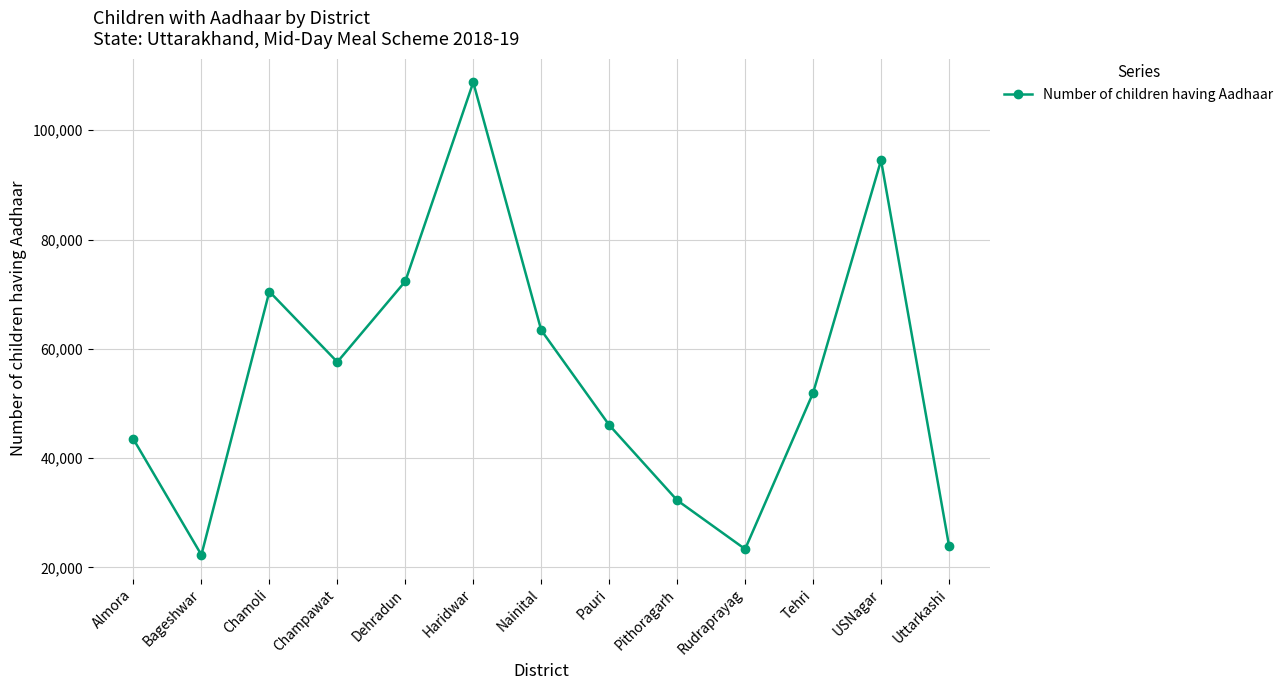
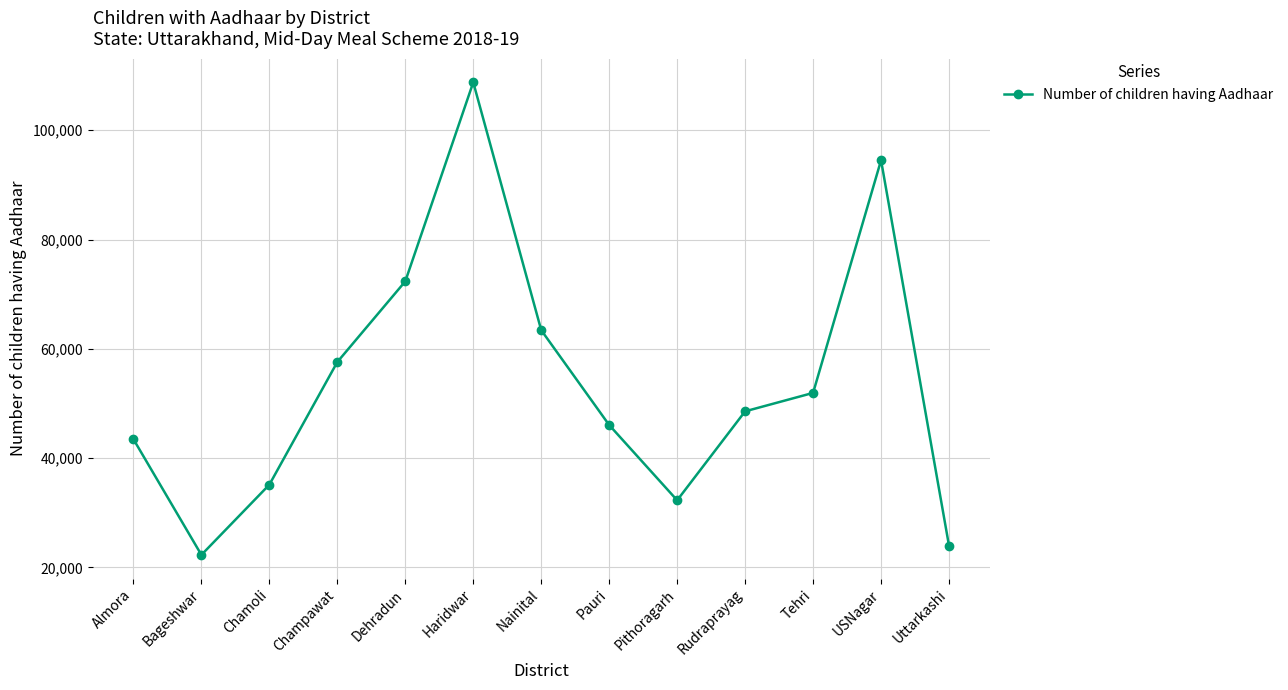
  {
    "Almora": "43,000",
    "Bageshwar": "22,000",
-   "Chamoli": "70,000",
+   "Chamoli": "35,000",
    "Champawat": "58,000",
    "Dehradun": "72,000",
    "Haridwar": "109,000",
    "Nainital": "63,000",
    "Pauri": "46,000",
    "Pithoragarh": "32,000",
-   "Rudraprayag": "23,000",
+   "Rudraprayag": "49,000",
    "Tehri": "52,000",
    "USNagar": "95,000",
    "Uttarkashi": "24,000"
  }
